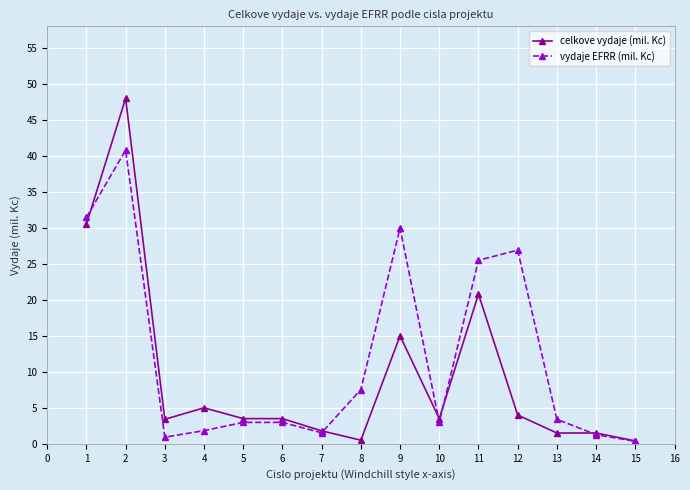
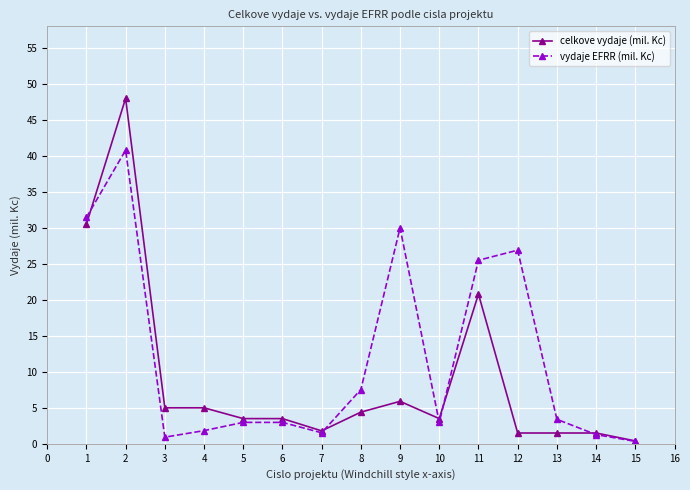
  {
    "celkove vydaje (mil. Kc)": {
      "1": 31,
      "2": 48,
-     "3": 3,
+     "3": 5,
      "4": 5,
      "5": 4,
      "6": 4,
-     "8": 1,
-     "9": 15,
+     "8": 4,
+     "9": 6,
      "10": 4,
      "11": 21,
-     "12": 4,
+     "12": 2,
      "13": 2
    },
    "vydaje EFRR (mil. Kc)": {
      "1": 31,
      "2": 41,
      "3": 1,
      "4": 2,
      "5": 3,
      "6": 3,
      "8": 8,
      "9": 30,
      "10": 3,
      "11": 26,
      "12": 27,
      "13": 3
    }
  }
